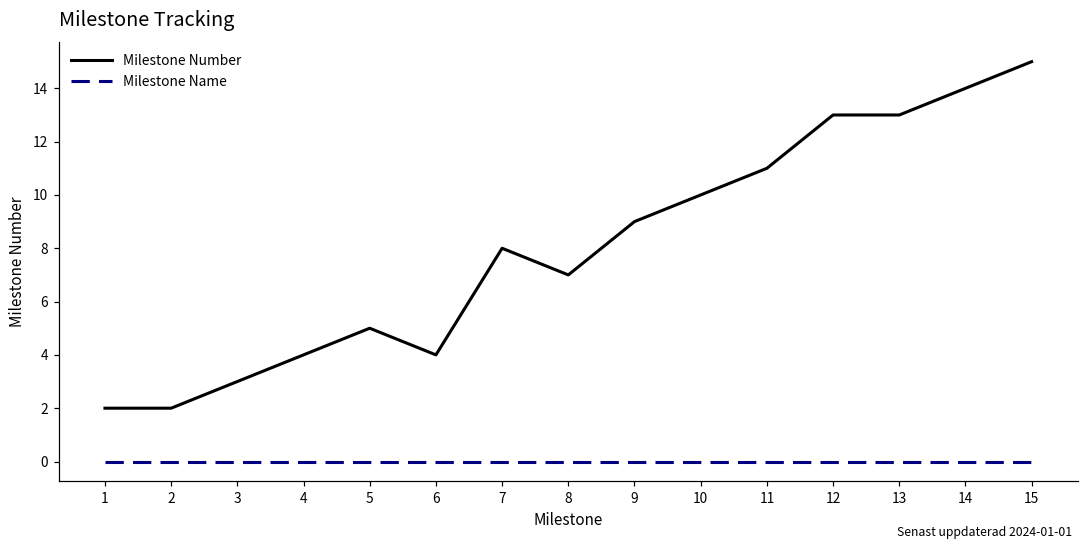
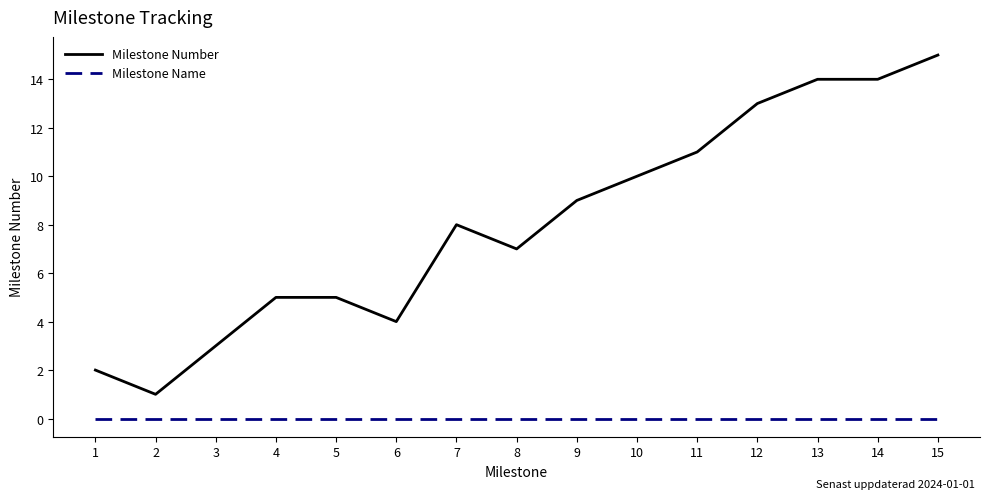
  {
    "Milestone Number": {
      "1": 2,
-     "2": 2,
+     "2": 1,
      "3": 3,
-     "4": 4,
+     "4": 5,
      "5": 5,
      "6": 4,
      "7": 8,
      "8": 7,
      "9": 9,
      "10": 10,
      "11": 11,
      "12": 13,
-     "13": 13,
+     "13": 14,
      "14": 14,
      "15": 15
    },
    "Milestone Name": {
      "1": 0,
      "2": 0,
      "3": 0,
      "4": 0,
      "5": 0,
      "6": 0,
      "7": 0,
      "8": 0,
      "9": 0,
      "10": 0,
      "11": 0,
      "12": 0,
      "13": 0,
      "14": 0,
      "15": 0
    }
  }
